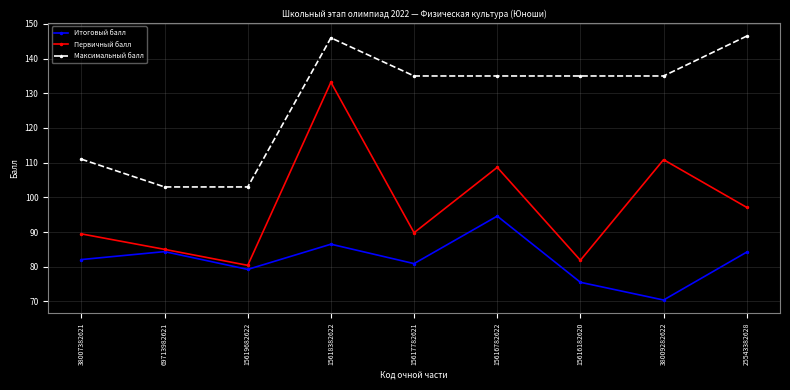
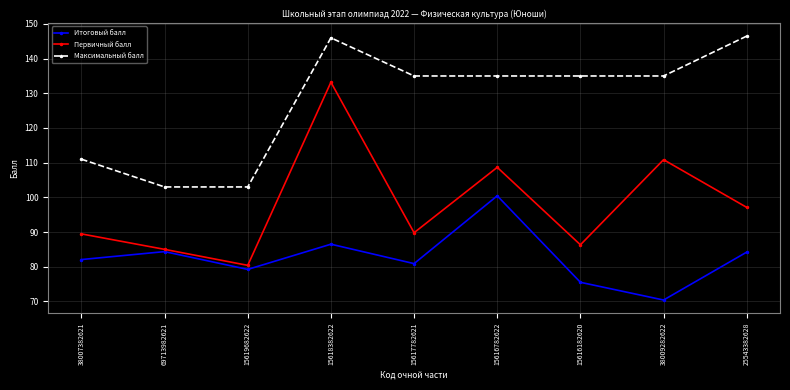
  {
    "Итоговый балл": {
      "38007382621": 82,
      "15619682622": 79,
      "15618382622": 86,
      "15617782621": 81,
-     "15616782622": 95,
+     "15616782622": 100,
      "15616182620": 76,
      "38009282622": 70,
      "25543382628": 84
    },
    "Первичный балл": {
      "38007382621": 89,
      "15619682622": 80,
      "15618382622": 133,
      "15617782621": 90,
      "15616782622": 109,
-     "15616182620": 82,
+     "15616182620": 86,
      "38009282622": 111,
      "25543382628": 97
    },
    "Максимальный балл": {
      "38007382621": 111,
      "69713982621": 103,
      "15619682622": 103,
      "15618382622": 146,
      "15617782621": 135,
      "15616782622": 135,
      "15616182620": 135,
      "38009282622": 135,
      "25543382628": 147
    }
  }
